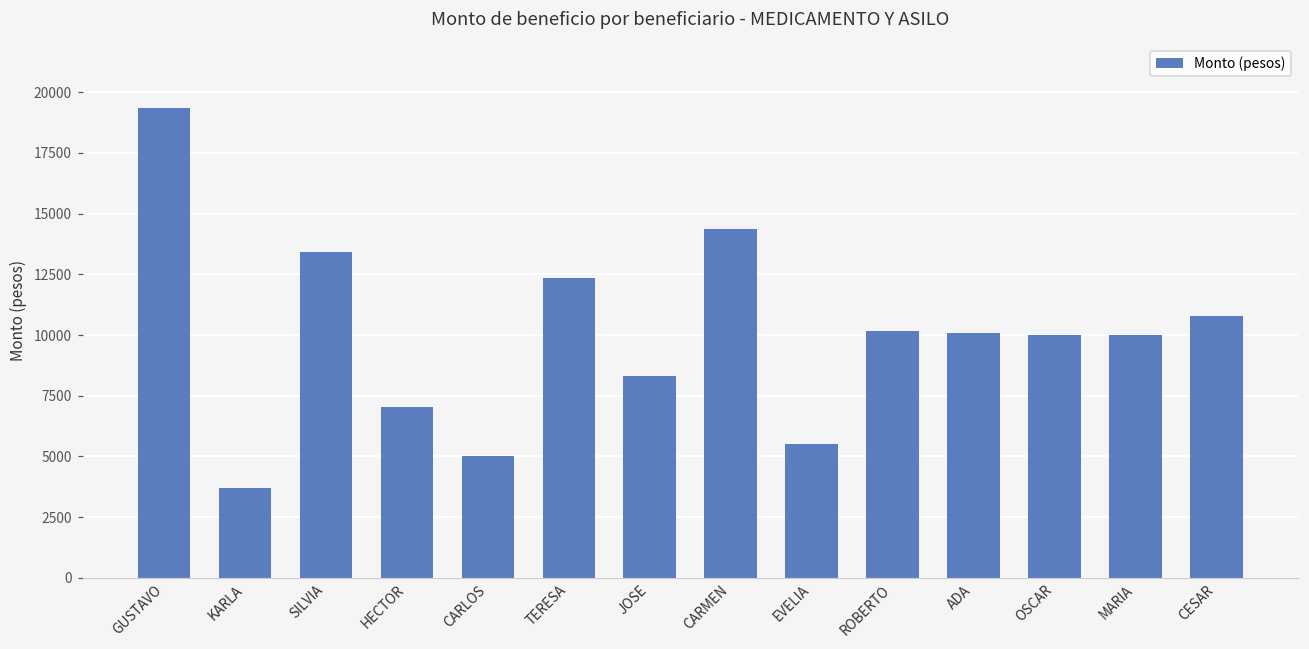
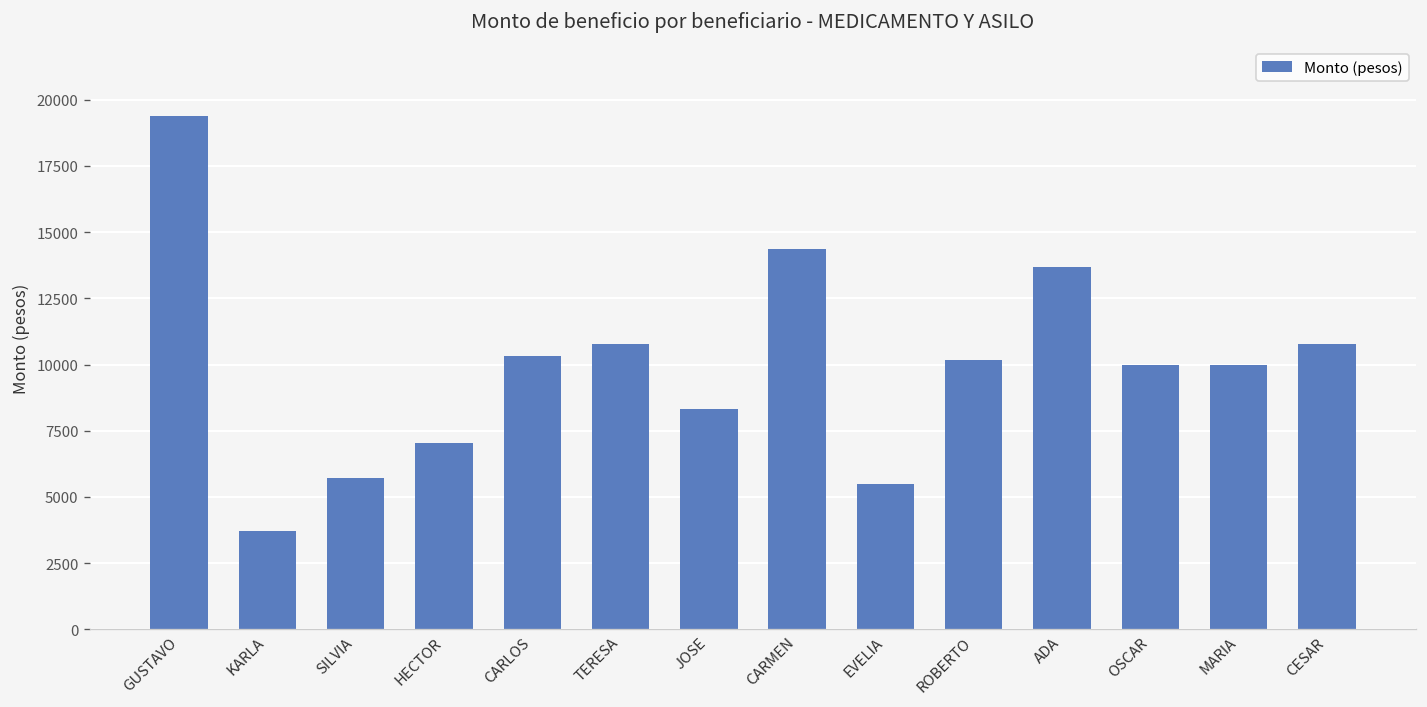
  {
    "GUSTAVO": 19400,
    "KARLA": 3700,
-   "SILVIA": 13400,
+   "SILVIA": 5700,
    "HECTOR": 7000,
-   "CARLOS": 5000,
-   "TERESA": 12400,
+   "CARLOS": 10300,
+   "TERESA": 10800,
    "JOSE": 8300,
    "CARMEN": 14400,
    "EVELIA": 5500,
    "ROBERTO": 10200,
-   "ADA": 10100,
+   "ADA": 13700,
    "OSCAR": 10000,
    "MARIA": 10000,
    "CESAR": 10800
  }
